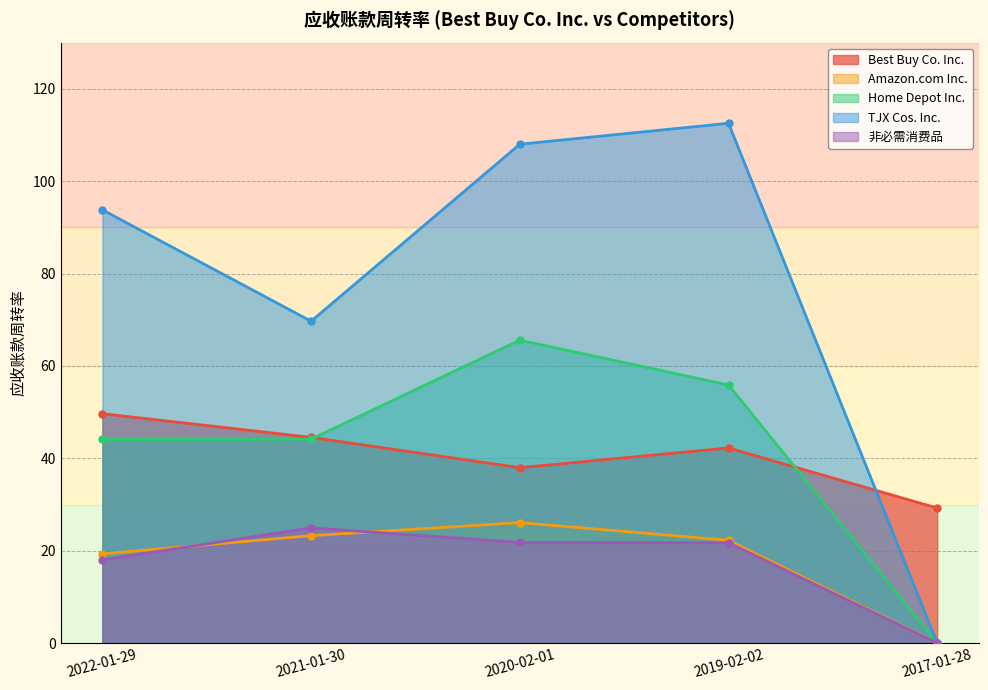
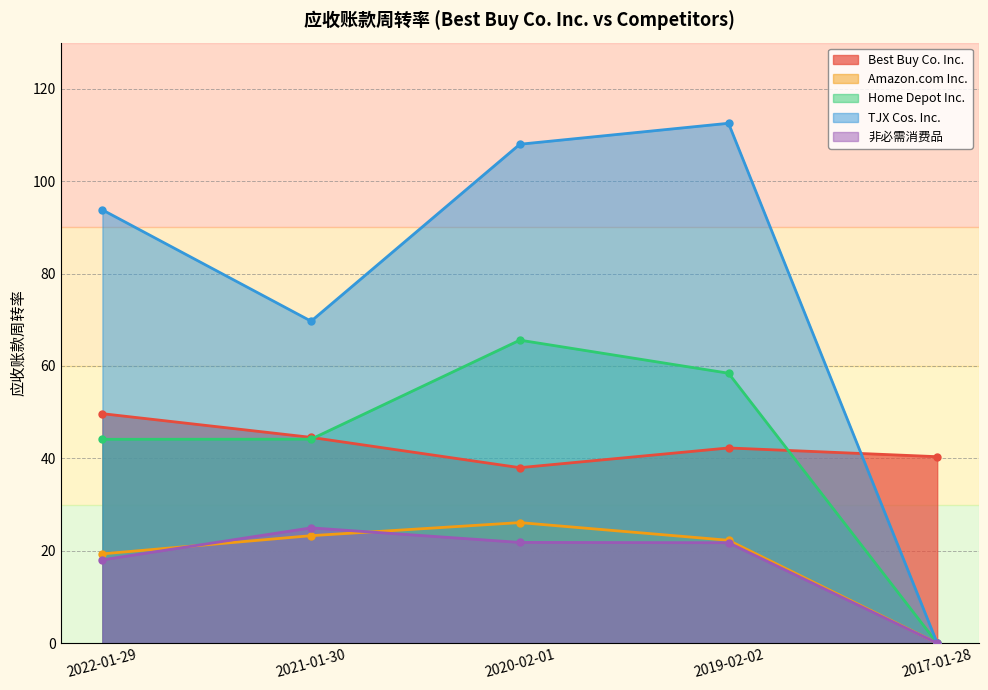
  {
    "Best Buy Co. Inc.": {
      "2022-01-29": 50,
      "2020-02-01": 38,
      "2019-02-02": 42,
-     "2017-01-28": 29
+     "2017-01-28": 40
    },
    "Amazon.com Inc.": {
      "2022-01-29": 19,
      "2021-01-30": 23,
      "2020-02-01": 26
    },
    "Home Depot Inc.": {
      "2022-01-29": 44,
      "2020-02-01": 66,
-     "2019-02-02": 56
+     "2019-02-02": 58
    },
    "TJX Cos. Inc.": {
      "2022-01-29": 94,
      "2021-01-30": 70,
      "2020-02-01": 108,
      "2019-02-02": 113
    },
    "非必需消费品": {
      "2022-01-29": 18,
      "2021-01-30": 25,
      "2020-02-01": 22
    }
  }
